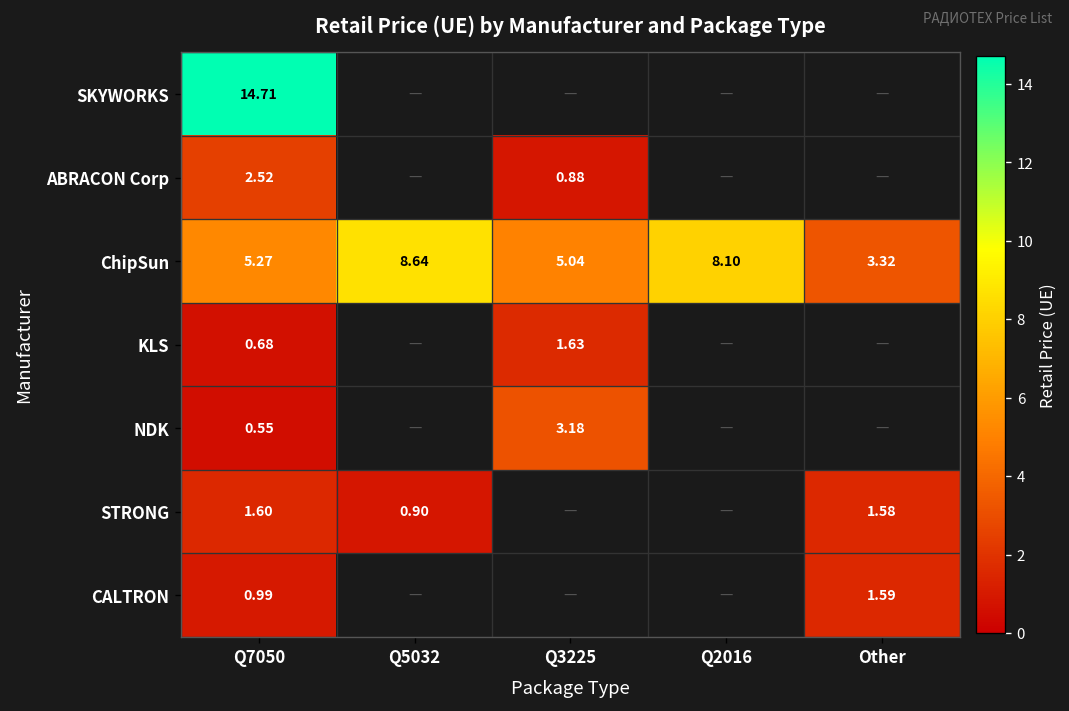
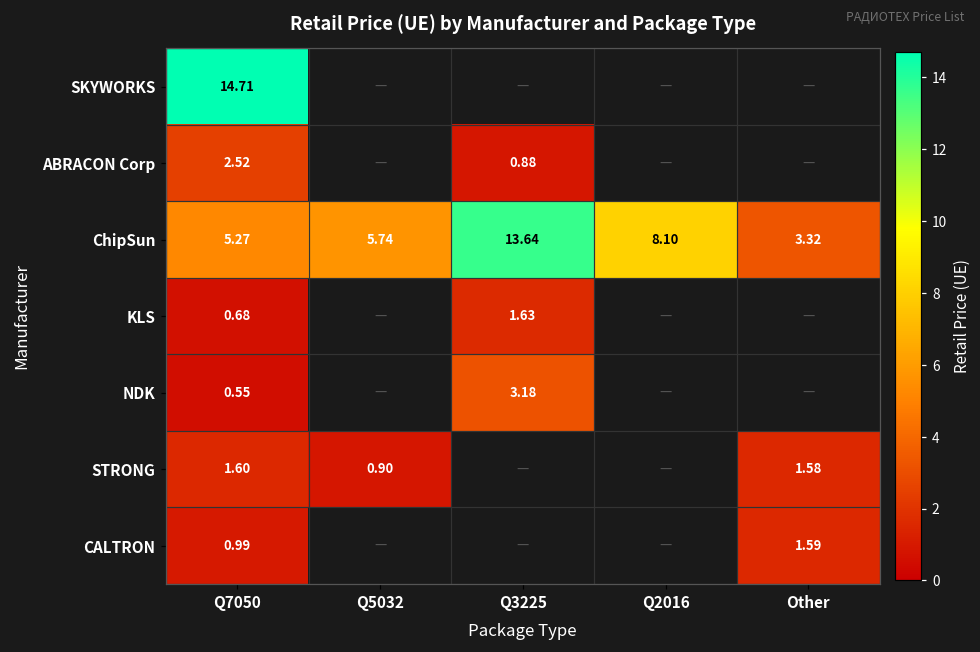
  {
    "SKYWORKS": {
      "Q7050": 14.71
    },
    "ABRACON Corp": {
      "Q7050": 2.52,
      "Q3225": 0.88
    },
    "ChipSun": {
      "Q7050": 5.27,
-     "Q5032": 8.64,
-     "Q3225": 5.04,
+     "Q5032": 5.74,
+     "Q3225": 13.64,
      "Q2016": 8.10,
      "Other": 3.32
    },
    "KLS": {
      "Q7050": 0.68,
      "Q3225": 1.63
    },
    "NDK": {
      "Q7050": 0.55,
      "Q3225": 3.18
    },
    "STRONG": {
      "Q7050": 1.60,
      "Q5032": 0.90,
      "Other": 1.58
    },
    "CALTRON": {
      "Q7050": 0.99,
      "Other": 1.59
    }
  }
